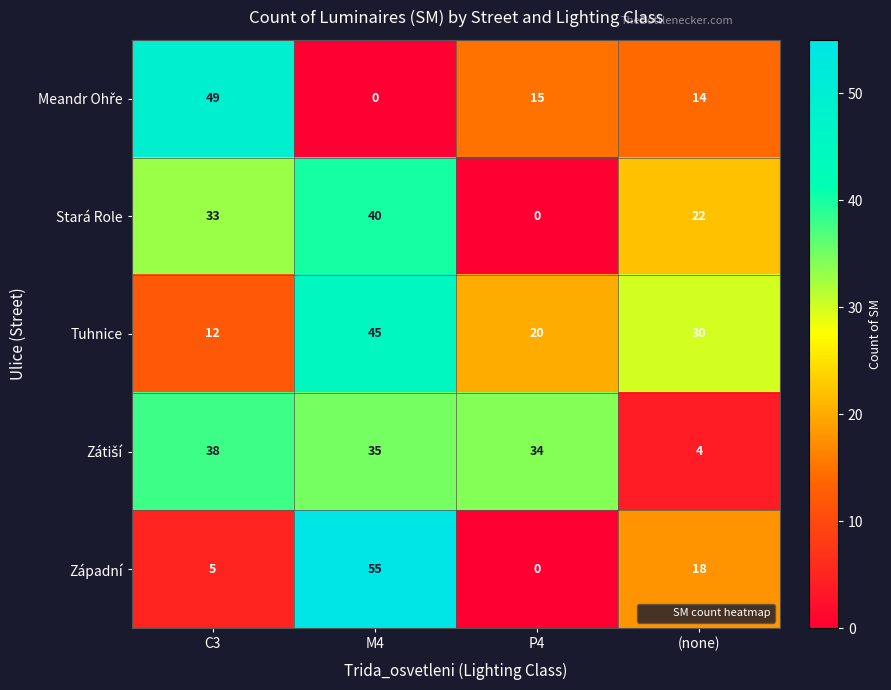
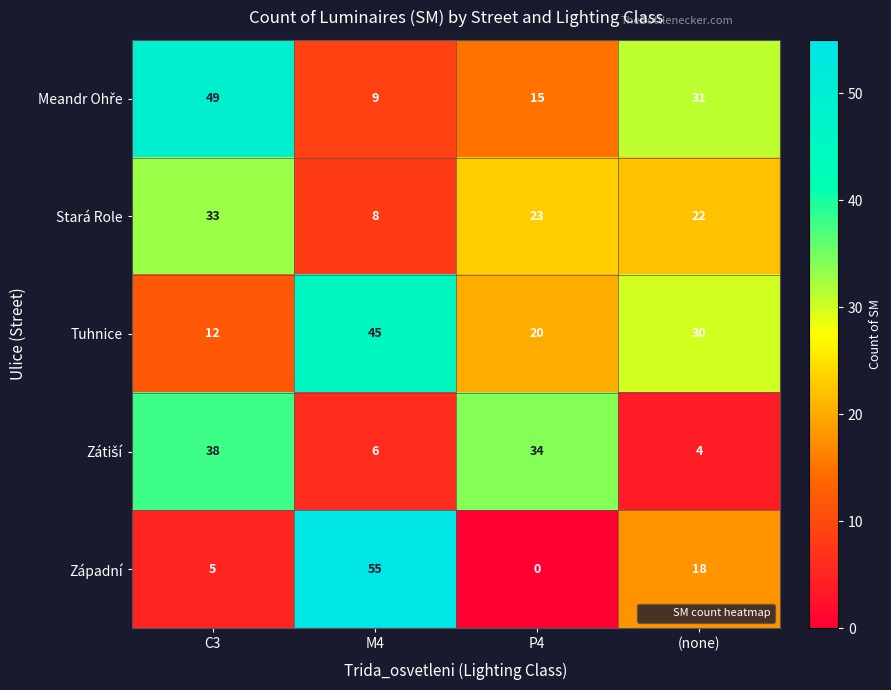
  {
    "Meandr Ohře": {
      "C3": 49,
-     "M4": 0,
+     "M4": 9,
      "P4": 15,
-     "(none)": 14
+     "(none)": 31
    },
    "Stará Role": {
      "C3": 33,
-     "M4": 40,
-     "P4": 0,
+     "M4": 8,
+     "P4": 23,
      "(none)": 22
    },
    "Tuhnice": {
      "C3": 12,
      "M4": 45,
      "P4": 20,
      "(none)": 30
    },
    "Zátiší": {
      "C3": 38,
-     "M4": 35,
+     "M4": 6,
      "P4": 34,
      "(none)": 4
    },
    "Západní": {
      "C3": 5,
      "M4": 55,
      "P4": 0,
      "(none)": 18
    }
  }
